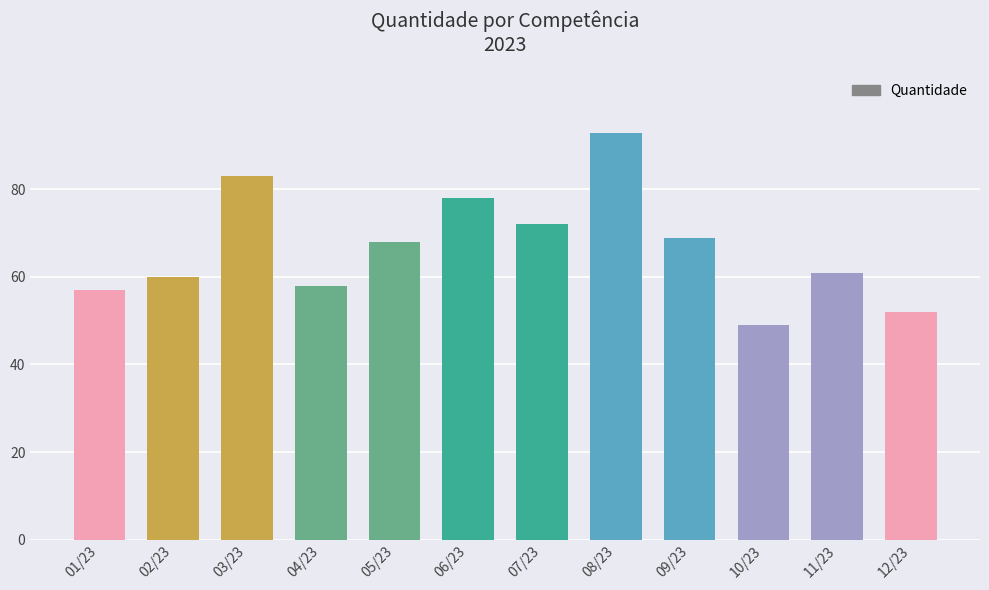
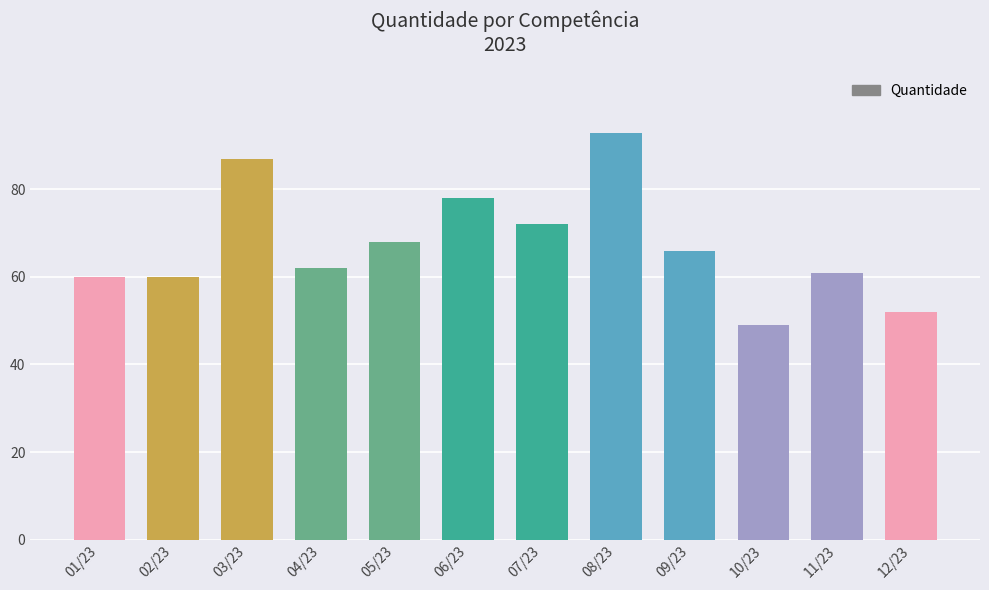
  {
-   "01/23": 57,
+   "01/23": 60,
    "02/23": 60,
-   "03/23": 83,
-   "04/23": 58,
+   "03/23": 87,
+   "04/23": 62,
    "05/23": 68,
    "06/23": 78,
    "07/23": 72,
    "08/23": 93,
-   "09/23": 69,
+   "09/23": 66,
    "10/23": 49,
    "11/23": 61,
    "12/23": 52
  }
